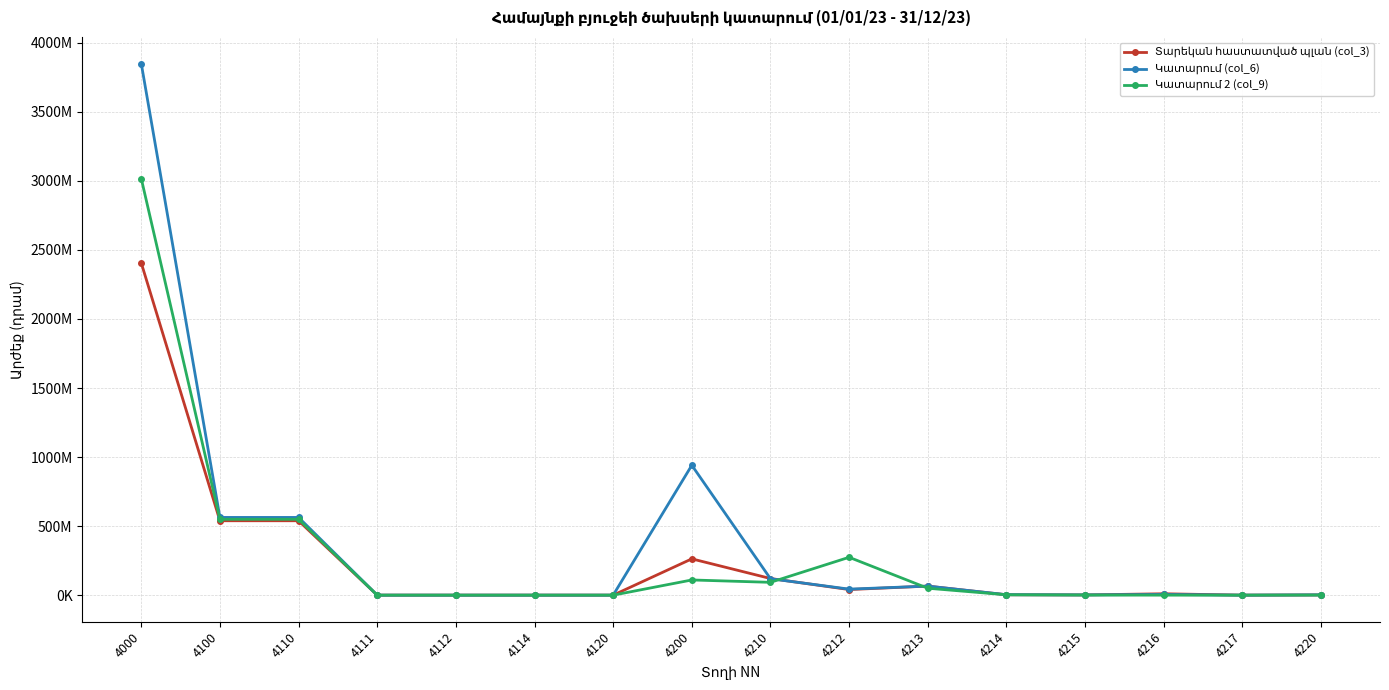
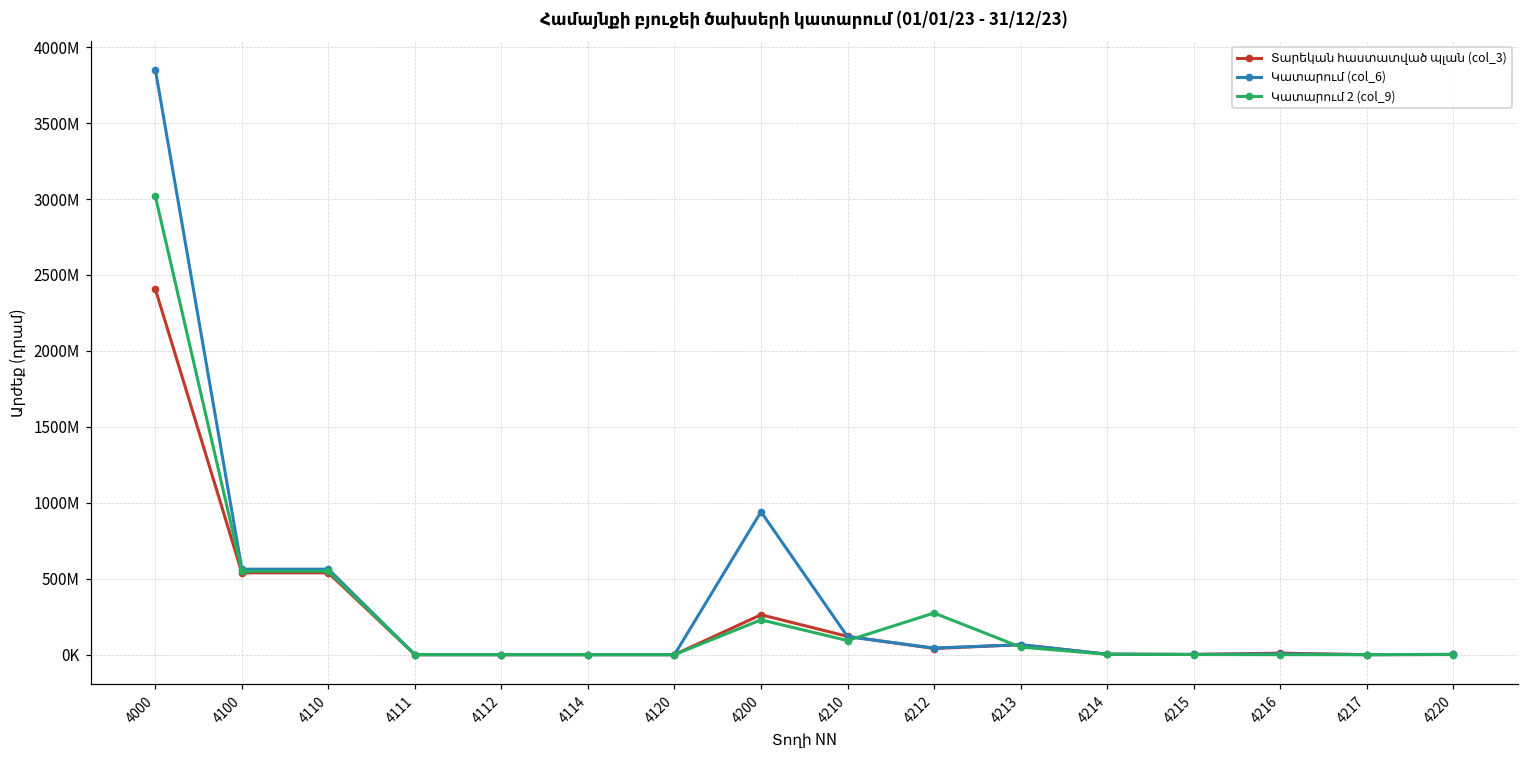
  {
    "Տարեկան հաստատված պլան (col_3)": {
      "4000": 2410000000,
      "4200": 260000000
    },
    "Կատարում (col_6)": {
      "4000": 3850000000,
      "4200": 940000000
    },
    "Կատարում 2 (col_9)": {
      "4000": 3020000000,
-     "4200": 110000000,
+     "4200": 230000000,
      "4210": 90000000,
      "4212": 270000000
    }
  }
